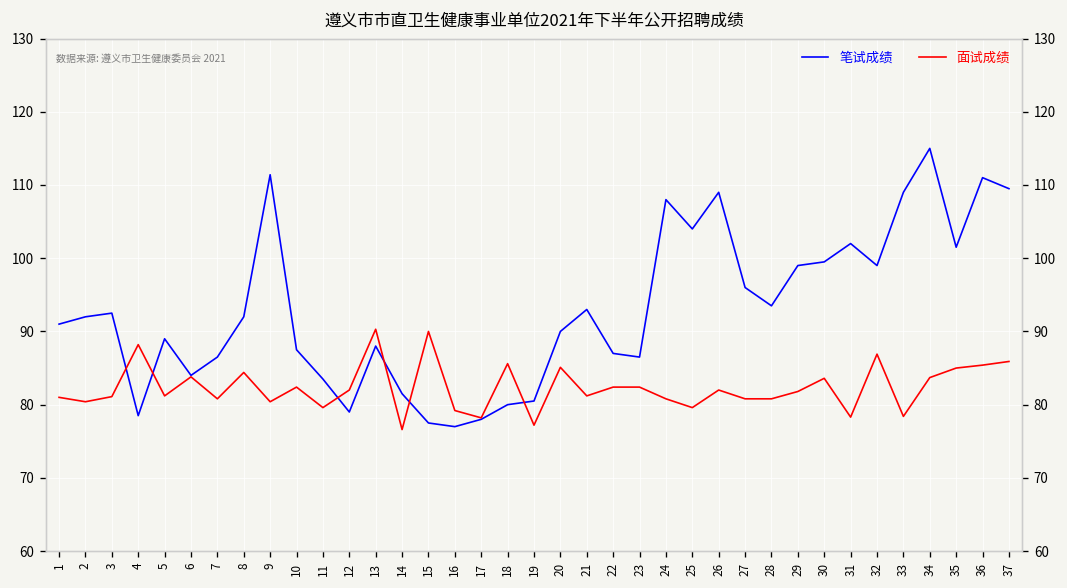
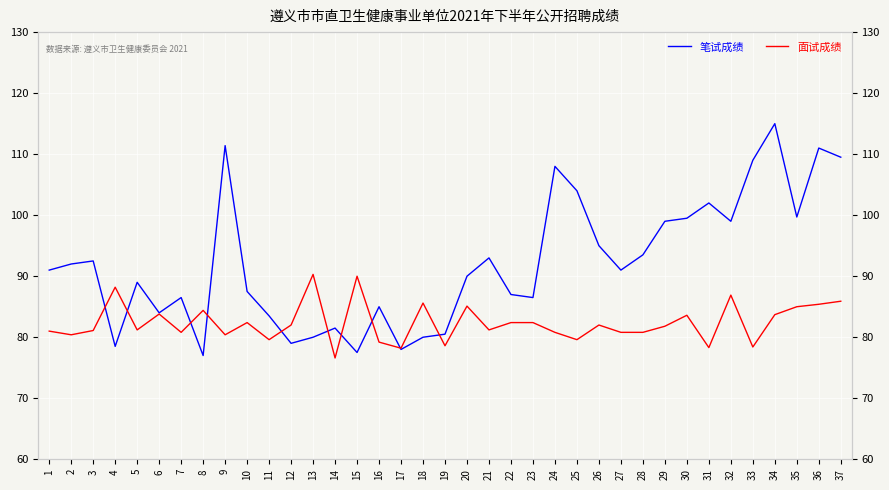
  {
    "笔试成绩": {
      "1": 91,
      "2": 92,
      "3": 93,
      "4": 79,
      "5": 89,
      "7": 87,
-     "8": 92,
+     "8": 77,
      "9": 111,
      "10": 88,
      "11": 84,
      "12": 79,
-     "13": 88,
+     "13": 80,
      "14": 82,
      "15": 78,
-     "16": 77,
+     "16": 85,
      "18": 80,
      "19": 81,
      "20": 90,
      "21": 93,
      "22": 87,
      "23": 87,
      "24": 108,
      "25": 104,
-     "26": 109,
-     "27": 96,
+     "26": 95,
+     "27": 91,
      "28": 94,
      "29": 99,
      "30": 100,
      "31": 102,
      "32": 99,
      "33": 109,
      "34": 115,
-     "35": 102,
+     "35": 100,
      "36": 111,
      "37": 110
    },
    "面试成绩": {
      "1": 81,
      "2": 80,
      "3": 81,
      "4": 88,
      "5": 81,
      "7": 81,
      "8": 84,
      "9": 80,
      "10": 82,
      "11": 80,
      "12": 82,
      "13": 90,
      "14": 77,
      "15": 90,
      "16": 79,
      "18": 86,
-     "19": 77,
+     "19": 79,
      "20": 85,
      "21": 81,
      "22": 82,
      "23": 82,
      "24": 81,
      "25": 80,
      "26": 82,
      "27": 81,
      "28": 81,
      "29": 82,
      "30": 84,
      "31": 78,
      "32": 87,
      "33": 78,
      "34": 84,
      "35": 85,
      "36": 85,
      "37": 86
    }
  }
